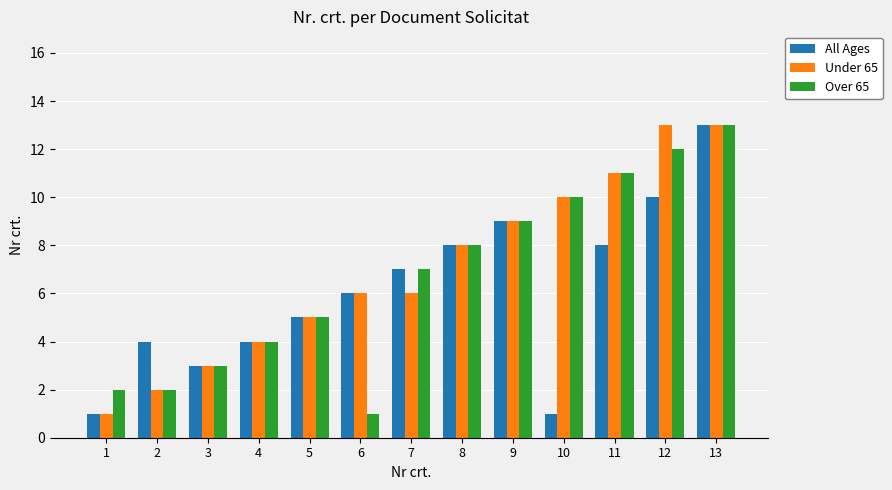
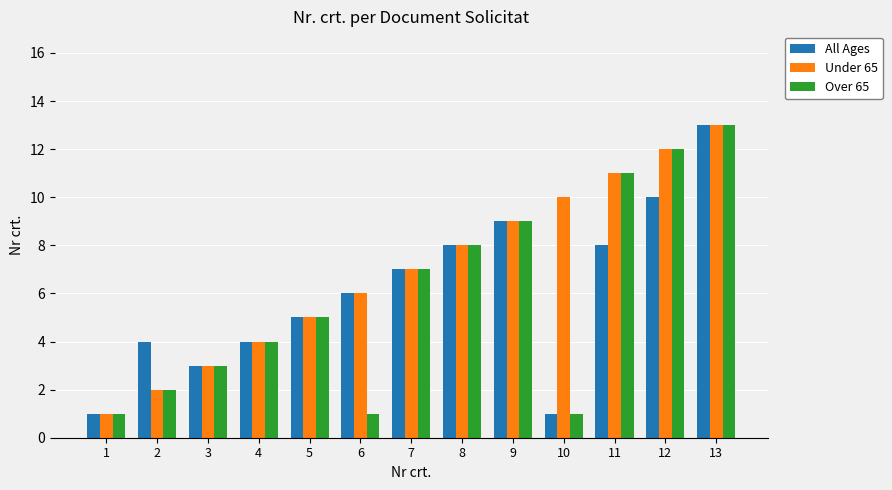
  {
    "All Ages": {
      "1": 1,
      "2": 4,
      "3": 3,
      "4": 4,
      "5": 5,
      "6": 6,
      "7": 7,
      "8": 8,
      "9": 9,
      "10": 1,
      "11": 8,
      "12": 10,
      "13": 13
    },
    "Under 65": {
      "1": 1,
      "2": 2,
      "3": 3,
      "4": 4,
      "5": 5,
      "6": 6,
-     "7": 6,
+     "7": 7,
      "8": 8,
      "9": 9,
      "10": 10,
      "11": 11,
-     "12": 13,
+     "12": 12,
      "13": 13
    },
    "Over 65": {
-     "1": 2,
+     "1": 1,
      "2": 2,
      "3": 3,
      "4": 4,
      "5": 5,
      "6": 1,
      "7": 7,
      "8": 8,
      "9": 9,
-     "10": 10,
+     "10": 1,
      "11": 11,
      "12": 12,
      "13": 13
    }
  }
